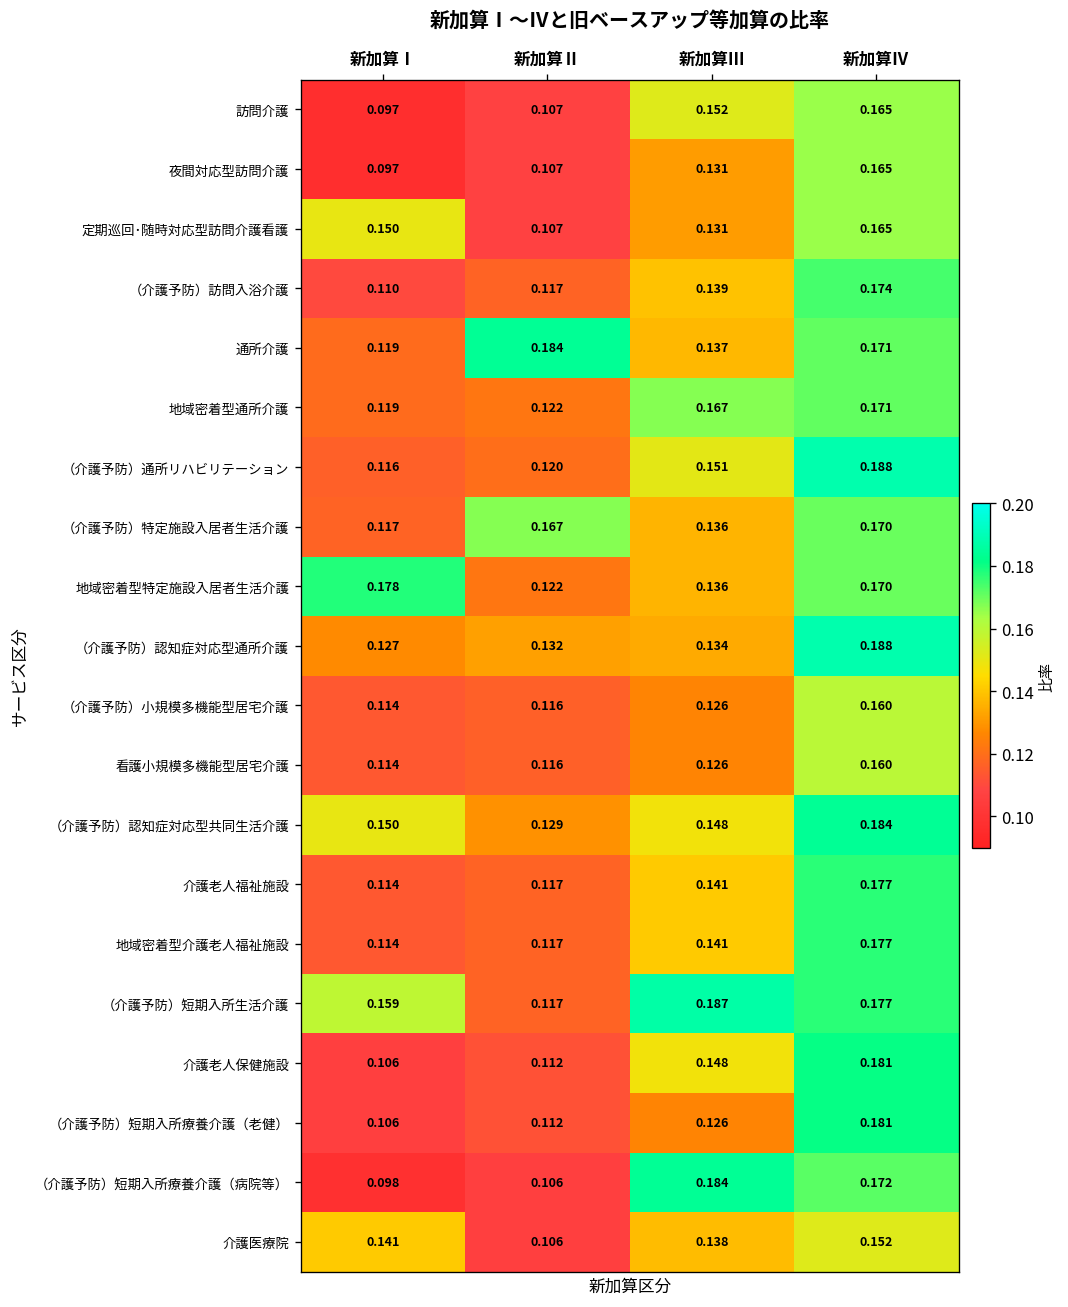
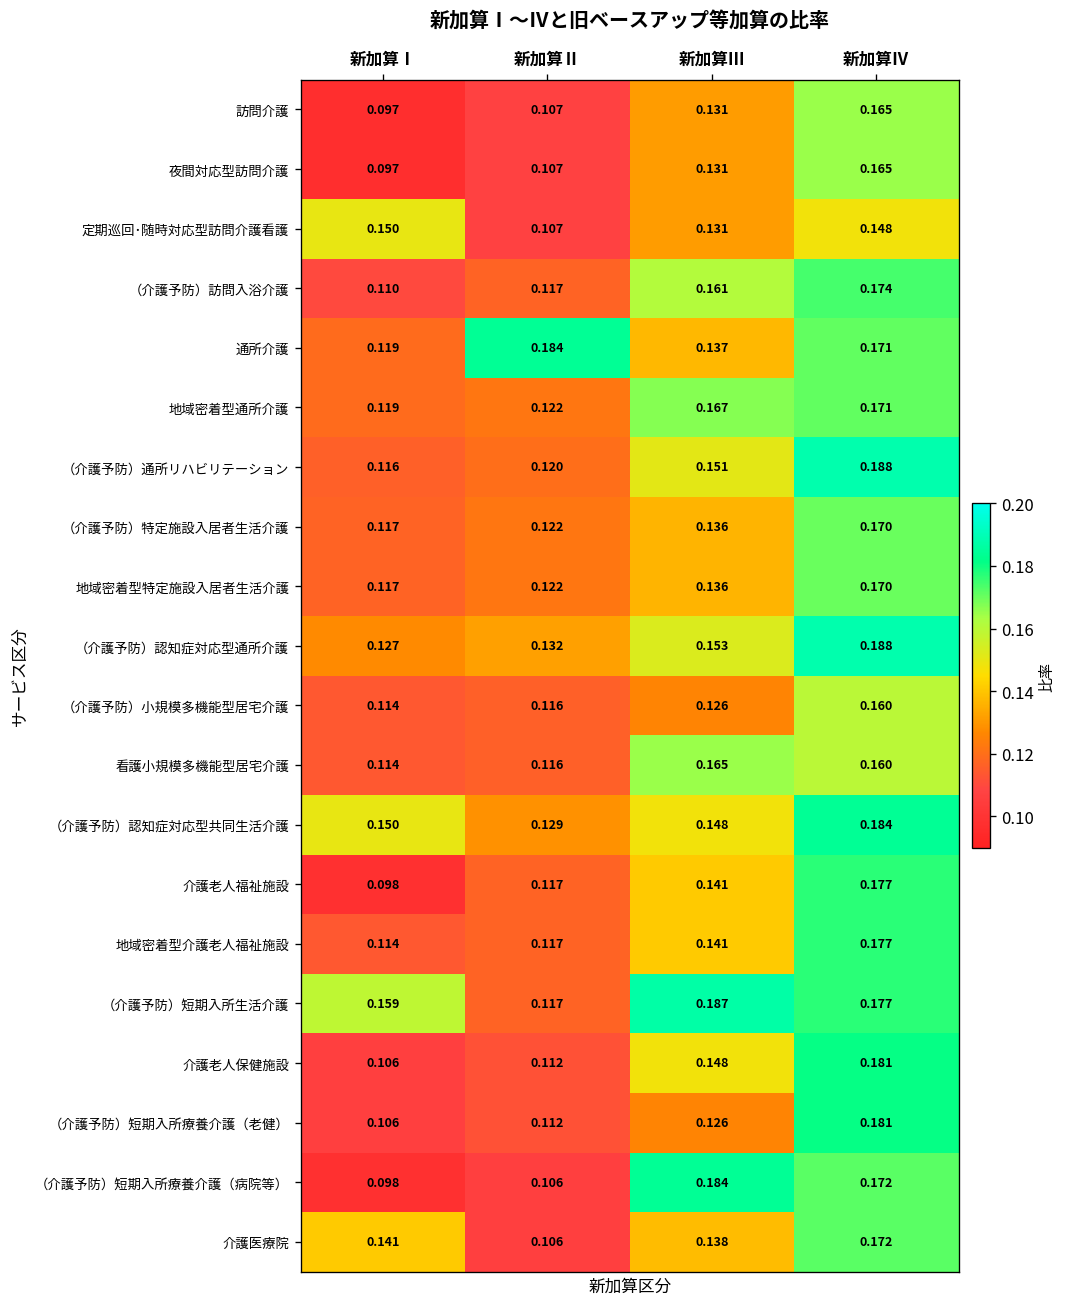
  {
    "訪問介護": {
      "新加算Ⅰ": 0.097,
      "新加算Ⅱ": 0.107,
-     "新加算Ⅲ": 0.152,
+     "新加算Ⅲ": 0.131,
      "新加算Ⅳ": 0.165
    },
    "夜間対応型訪問介護": {
      "新加算Ⅰ": 0.097,
      "新加算Ⅱ": 0.107,
      "新加算Ⅲ": 0.131,
      "新加算Ⅳ": 0.165
    },
    "定期巡回･随時対応型訪問介護看護": {
      "新加算Ⅰ": 0.150,
      "新加算Ⅱ": 0.107,
      "新加算Ⅲ": 0.131,
-     "新加算Ⅳ": 0.165
+     "新加算Ⅳ": 0.148
    },
    "（介護予防）訪問入浴介護": {
      "新加算Ⅰ": 0.110,
      "新加算Ⅱ": 0.117,
-     "新加算Ⅲ": 0.139,
+     "新加算Ⅲ": 0.161,
      "新加算Ⅳ": 0.174
    },
    "通所介護": {
      "新加算Ⅰ": 0.119,
      "新加算Ⅱ": 0.184,
      "新加算Ⅲ": 0.137,
      "新加算Ⅳ": 0.171
    },
    "地域密着型通所介護": {
      "新加算Ⅰ": 0.119,
      "新加算Ⅱ": 0.122,
      "新加算Ⅲ": 0.167,
      "新加算Ⅳ": 0.171
    },
    "（介護予防）通所リハビリテーション": {
      "新加算Ⅰ": 0.116,
      "新加算Ⅱ": 0.120,
      "新加算Ⅲ": 0.151,
      "新加算Ⅳ": 0.188
    },
    "（介護予防）特定施設入居者生活介護": {
      "新加算Ⅰ": 0.117,
-     "新加算Ⅱ": 0.167,
+     "新加算Ⅱ": 0.122,
      "新加算Ⅲ": 0.136,
      "新加算Ⅳ": 0.170
    },
    "地域密着型特定施設入居者生活介護": {
-     "新加算Ⅰ": 0.178,
+     "新加算Ⅰ": 0.117,
      "新加算Ⅱ": 0.122,
      "新加算Ⅲ": 0.136,
      "新加算Ⅳ": 0.170
    },
    "（介護予防）認知症対応型通所介護": {
      "新加算Ⅰ": 0.127,
      "新加算Ⅱ": 0.132,
-     "新加算Ⅲ": 0.134,
+     "新加算Ⅲ": 0.153,
      "新加算Ⅳ": 0.188
    },
    "（介護予防）小規模多機能型居宅介護": {
      "新加算Ⅰ": 0.114,
      "新加算Ⅱ": 0.116,
      "新加算Ⅲ": 0.126,
      "新加算Ⅳ": 0.160
    },
    "看護小規模多機能型居宅介護": {
      "新加算Ⅰ": 0.114,
      "新加算Ⅱ": 0.116,
-     "新加算Ⅲ": 0.126,
+     "新加算Ⅲ": 0.165,
      "新加算Ⅳ": 0.160
    },
    "（介護予防）認知症対応型共同生活介護": {
      "新加算Ⅰ": 0.150,
      "新加算Ⅱ": 0.129,
      "新加算Ⅲ": 0.148,
      "新加算Ⅳ": 0.184
    },
    "介護老人福祉施設": {
-     "新加算Ⅰ": 0.114,
+     "新加算Ⅰ": 0.098,
      "新加算Ⅱ": 0.117,
      "新加算Ⅲ": 0.141,
      "新加算Ⅳ": 0.177
    },
    "地域密着型介護老人福祉施設": {
      "新加算Ⅰ": 0.114,
      "新加算Ⅱ": 0.117,
      "新加算Ⅲ": 0.141,
      "新加算Ⅳ": 0.177
    },
    "（介護予防）短期入所生活介護": {
      "新加算Ⅰ": 0.159,
      "新加算Ⅱ": 0.117,
      "新加算Ⅲ": 0.187,
      "新加算Ⅳ": 0.177
    },
    "介護老人保健施設": {
      "新加算Ⅰ": 0.106,
      "新加算Ⅱ": 0.112,
      "新加算Ⅲ": 0.148,
      "新加算Ⅳ": 0.181
    },
    "（介護予防）短期入所療養介護（老健）": {
      "新加算Ⅰ": 0.106,
      "新加算Ⅱ": 0.112,
      "新加算Ⅲ": 0.126,
      "新加算Ⅳ": 0.181
    },
    "（介護予防）短期入所療養介護（病院等）": {
      "新加算Ⅰ": 0.098,
      "新加算Ⅱ": 0.106,
      "新加算Ⅲ": 0.184,
      "新加算Ⅳ": 0.172
    },
    "介護医療院": {
      "新加算Ⅰ": 0.141,
      "新加算Ⅱ": 0.106,
      "新加算Ⅲ": 0.138,
-     "新加算Ⅳ": 0.152
+     "新加算Ⅳ": 0.172
    }
  }
